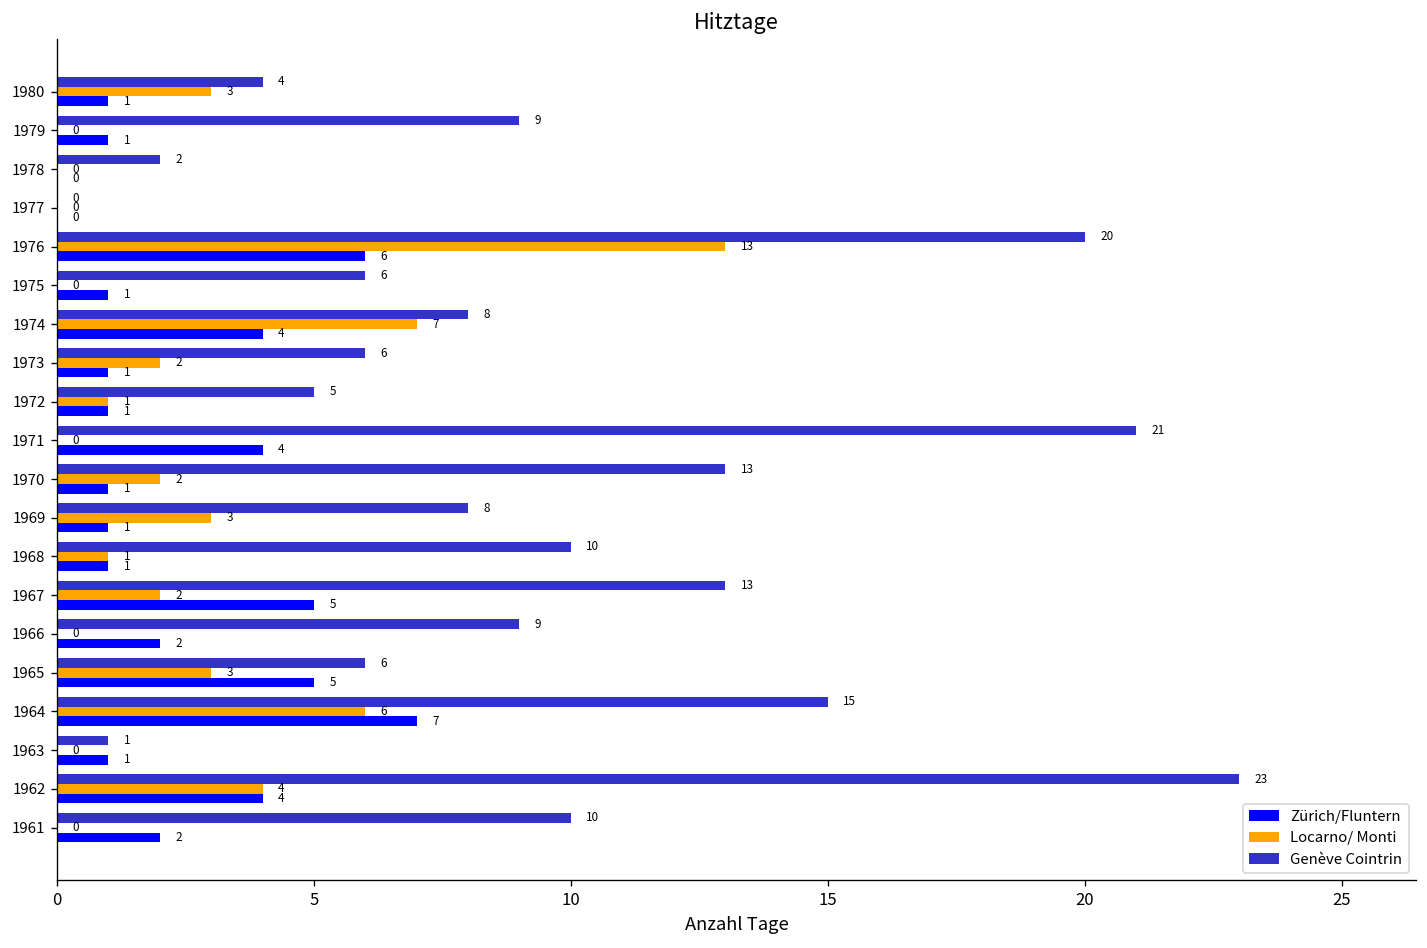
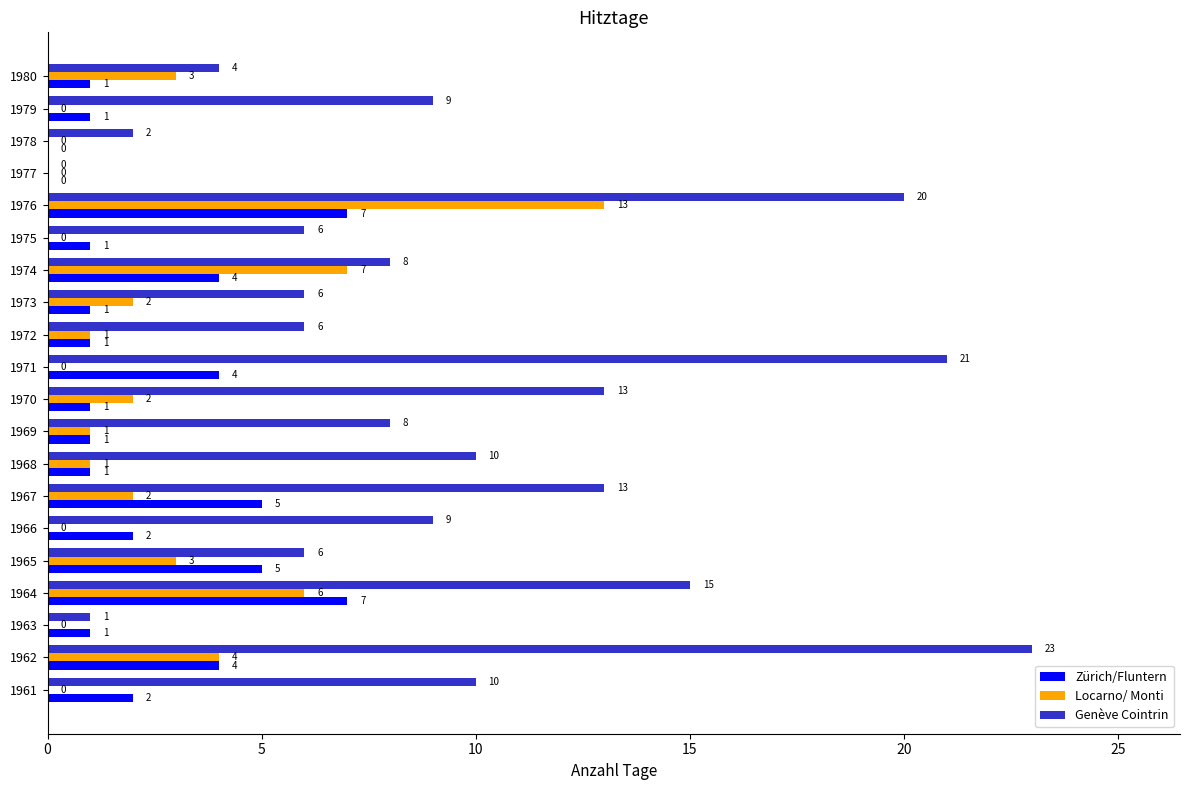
  {
    "Zürich/Fluntern": {
      "1980": 1,
      "1979": 1,
-     "1976": 6,
+     "1976": 7,
      "1975": 1,
      "1974": 4,
      "1973": 1,
      "1971": 4,
      "1970": 1,
      "1967": 5,
      "1966": 2,
      "1965": 5,
      "1964": 7,
      "1963": 1,
      "1961": 2
    },
    "Locarno/ Monti": {
      "1980": 3,
      "1979": 0,
      "1976": 13,
      "1975": 0,
      "1974": 7,
      "1973": 2,
      "1971": 0,
      "1970": 2,
-     "1969": 3,
+     "1969": 1,
      "1967": 2,
      "1966": 0,
      "1965": 3,
      "1964": 6,
      "1963": 0,
      "1961": 0
    },
    "Genève Cointrin": {
      "1980": 4,
      "1979": 9,
      "1978": 2,
      "1976": 20,
      "1975": 6,
      "1974": 8,
      "1973": 6,
-     "1972": 5,
+     "1972": 6,
      "1971": 21,
      "1970": 13,
      "1969": 8,
      "1968": 10,
      "1967": 13,
      "1966": 9,
      "1965": 6,
      "1964": 15,
      "1963": 1,
      "1962": 23,
      "1961": 10
    }
  }
